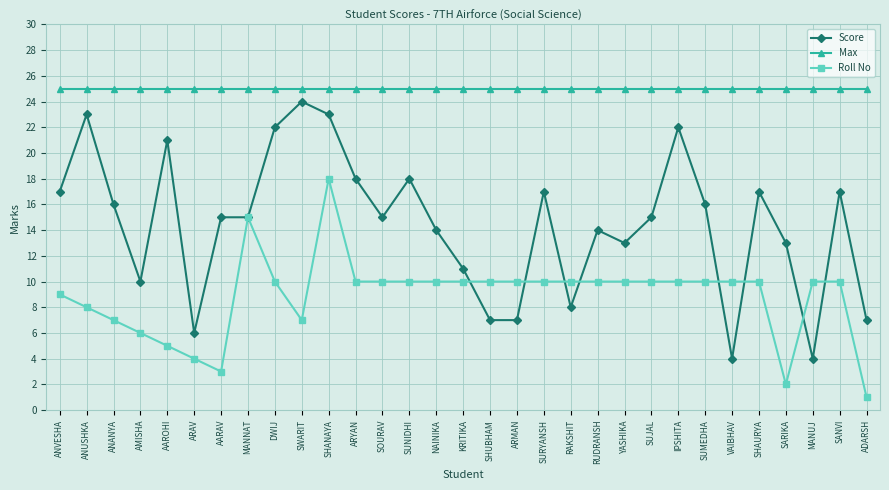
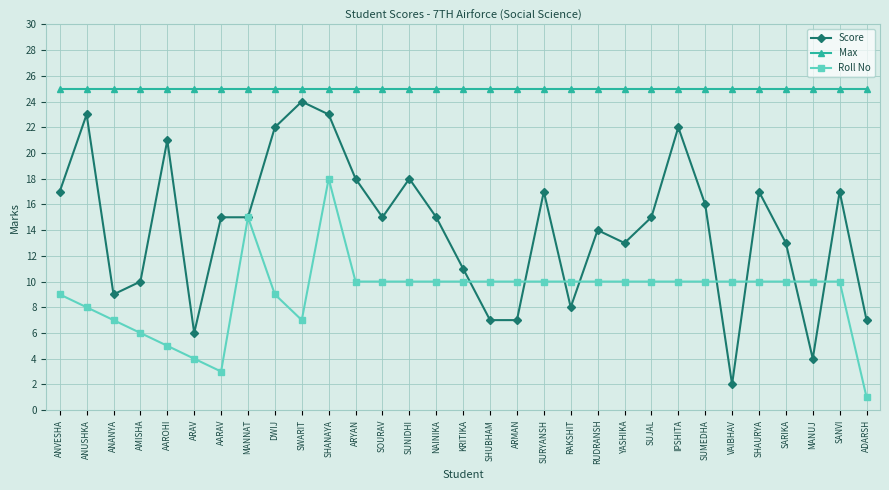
  {
    "Score": {
      "ANVESHA": 17,
      "ANUSHKA": 23,
-     "ANANYA": 16,
+     "ANANYA": 9,
      "AMISHA": 10,
      "AAROHI": 21,
      "ARAV": 6,
      "AARAV": 15,
      "DWIJ": 22,
      "SWARIT": 24,
      "SHANAYA": 23,
      "ARYAN": 18,
      "SOURAV": 15,
      "SUNIDHI": 18,
-     "NAINIKA": 14,
+     "NAINIKA": 15,
      "KRITIKA": 11,
      "SHUBHAM": 7,
      "ARMAN": 7,
      "SURYANSH": 17,
      "RAKSHIT": 8,
      "RUDRANSH": 14,
      "YASHIKA": 13,
      "SUJAL": 15,
      "IPSHITA": 22,
      "SUMEDHA": 16,
-     "VAIBHAV": 4,
+     "VAIBHAV": 2,
      "SHAURYA": 17,
      "SARIKA": 13,
      "MANUJ": 4,
      "SANVI": 17,
      "ADARSH": 7
    },
    "Max": {
      "ANVESHA": 25,
      "ANUSHKA": 25,
      "ANANYA": 25,
      "AMISHA": 25,
      "AAROHI": 25,
      "ARAV": 25,
      "AARAV": 25,
      "MANNAT": 25,
      "DWIJ": 25,
      "SWARIT": 25,
      "SHANAYA": 25,
      "ARYAN": 25,
      "SOURAV": 25,
      "SUNIDHI": 25,
      "NAINIKA": 25,
      "KRITIKA": 25,
      "SHUBHAM": 25,
      "ARMAN": 25,
      "SURYANSH": 25,
      "RAKSHIT": 25,
      "RUDRANSH": 25,
      "YASHIKA": 25,
      "SUJAL": 25,
      "IPSHITA": 25,
      "SUMEDHA": 25,
      "VAIBHAV": 25,
      "SHAURYA": 25,
      "SARIKA": 25,
      "MANUJ": 25,
      "SANVI": 25,
      "ADARSH": 25
    },
    "Roll No": {
      "ANVESHA": 9,
      "ANUSHKA": 8,
      "ANANYA": 7,
      "AMISHA": 6,
      "AAROHI": 5,
      "ARAV": 4,
      "AARAV": 3,
-     "DWIJ": 10,
+     "DWIJ": 9,
      "SWARIT": 7,
      "SHANAYA": 18,
      "ARYAN": 10,
      "SOURAV": 10,
      "SUNIDHI": 10,
      "NAINIKA": 10,
      "KRITIKA": 10,
      "SHUBHAM": 10,
      "ARMAN": 10,
      "SURYANSH": 10,
      "RAKSHIT": 10,
      "RUDRANSH": 10,
      "YASHIKA": 10,
      "SUJAL": 10,
      "IPSHITA": 10,
      "SUMEDHA": 10,
      "VAIBHAV": 10,
      "SHAURYA": 10,
-     "SARIKA": 2,
+     "SARIKA": 10,
      "MANUJ": 10,
      "SANVI": 10,
      "ADARSH": 1
    }
  }
